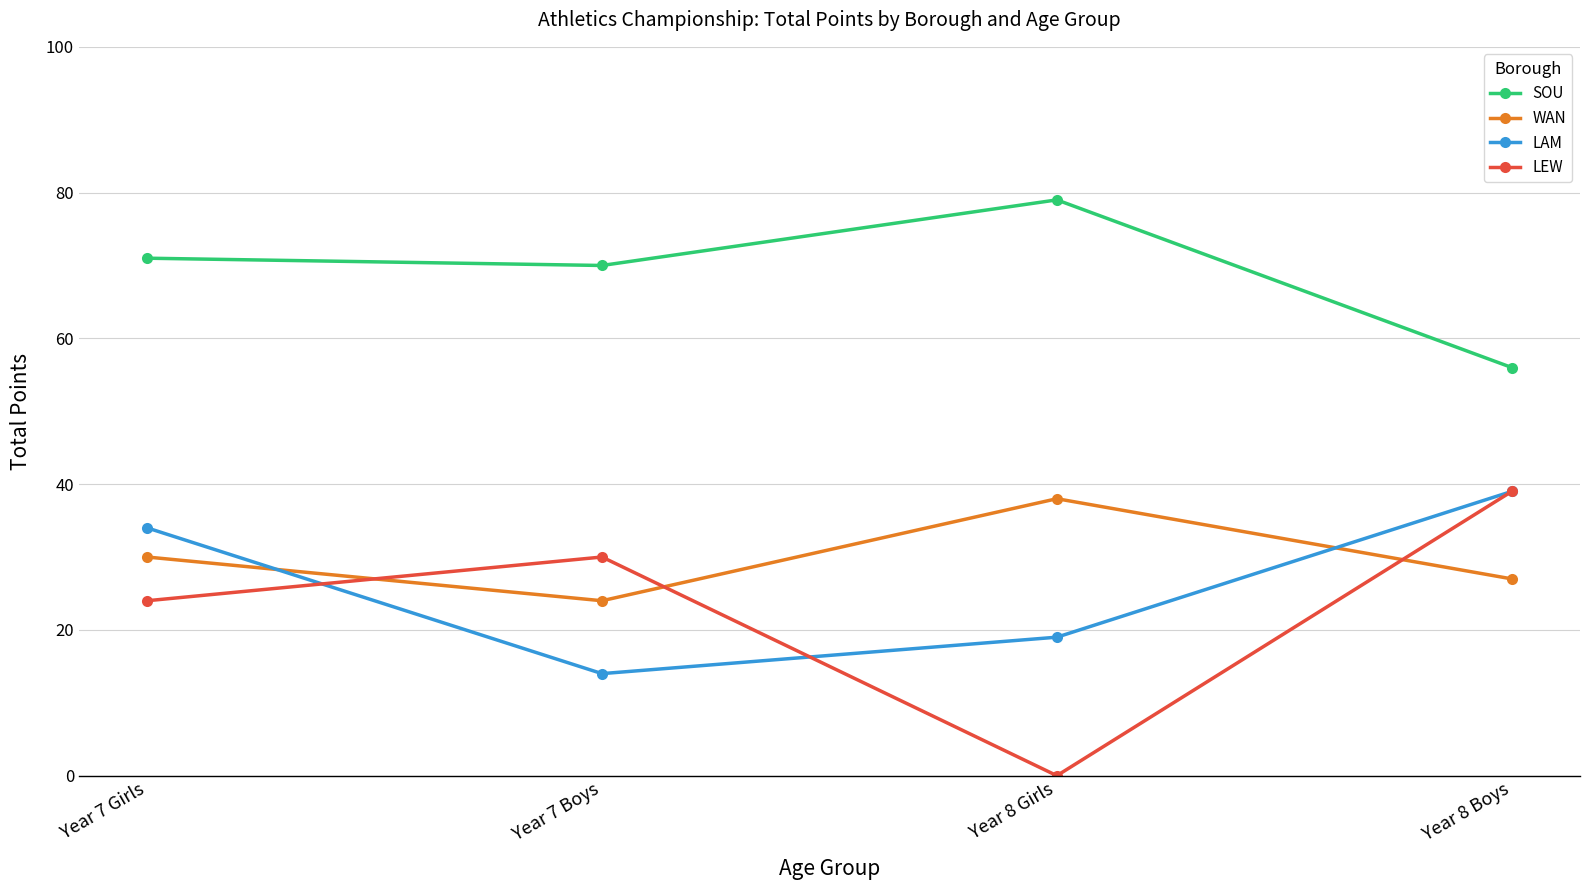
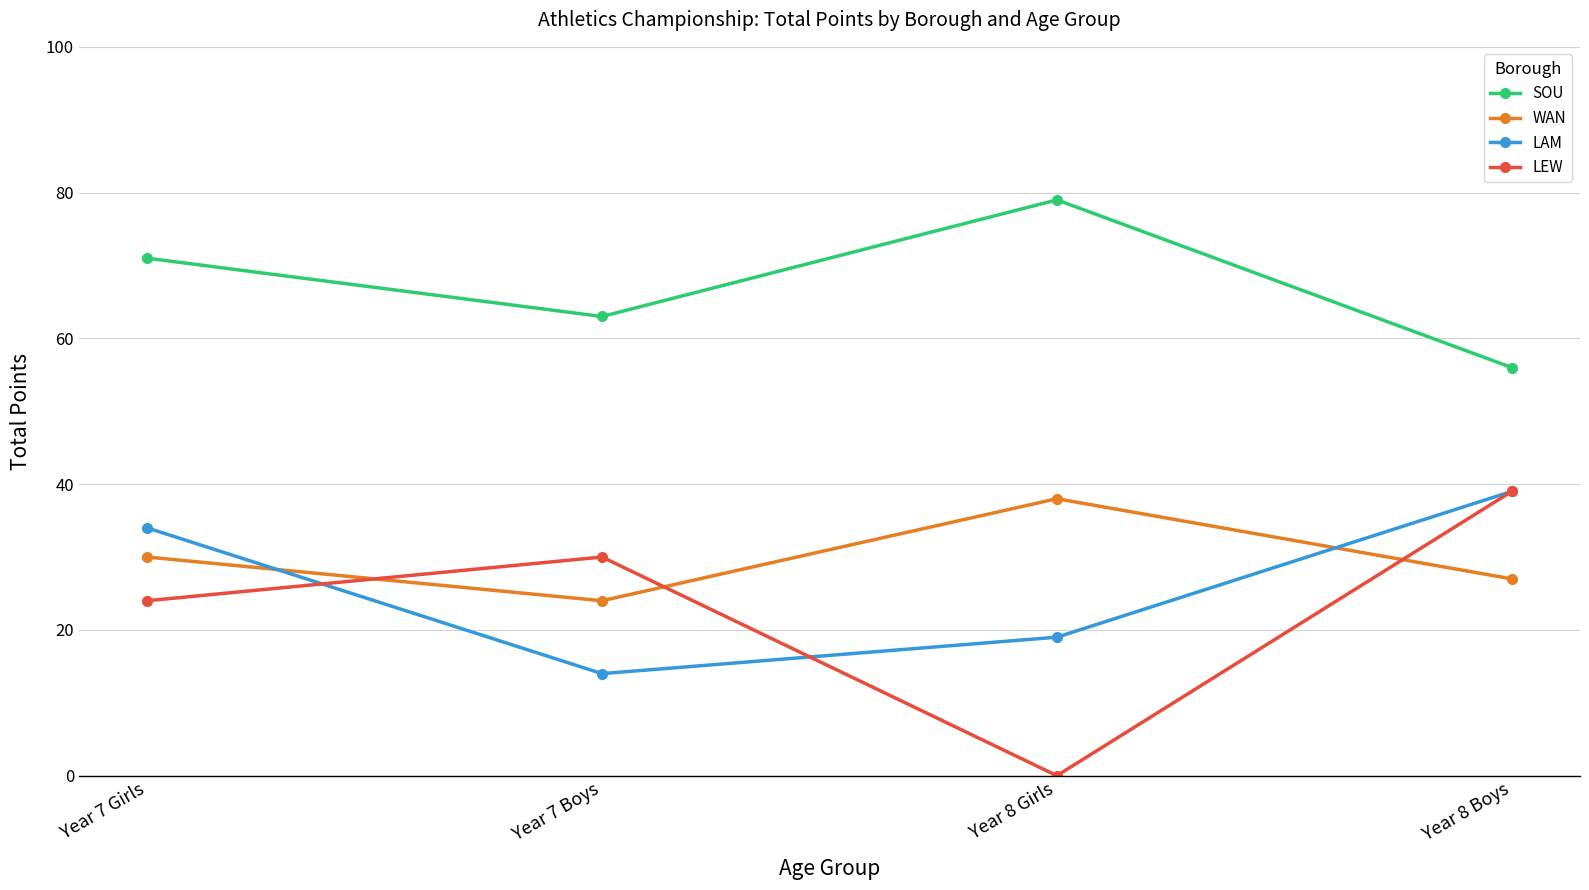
  {
    "SOU": {
      "Year 7 Girls": 71,
-     "Year 7 Boys": 70,
+     "Year 7 Boys": 63,
      "Year 8 Girls": 79,
      "Year 8 Boys": 56
    },
    "LAM": {
      "Year 7 Girls": 34,
      "Year 7 Boys": 14,
      "Year 8 Girls": 19
    }
  }
